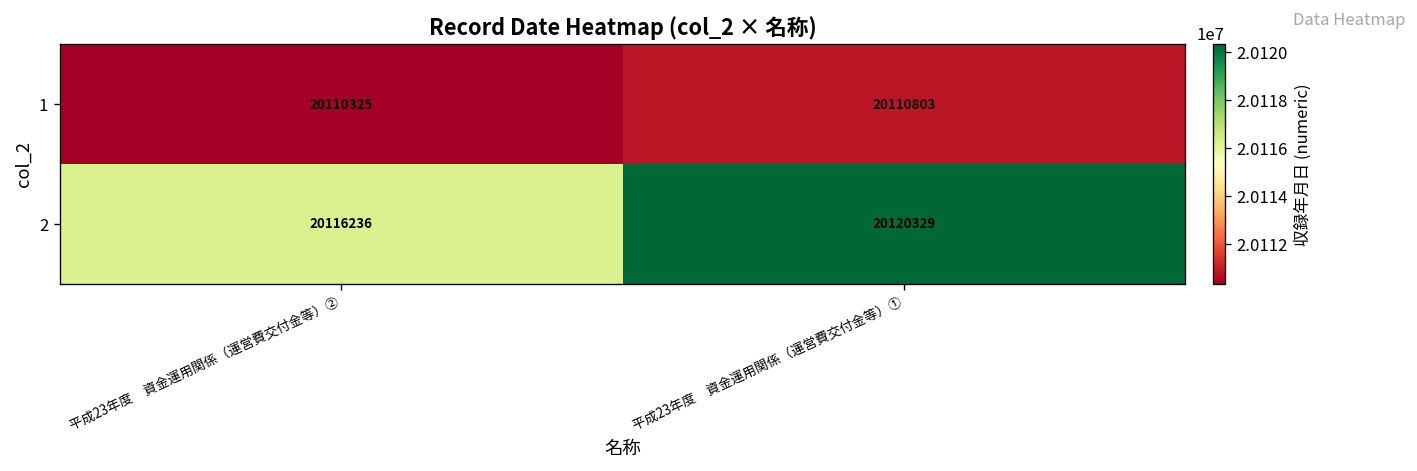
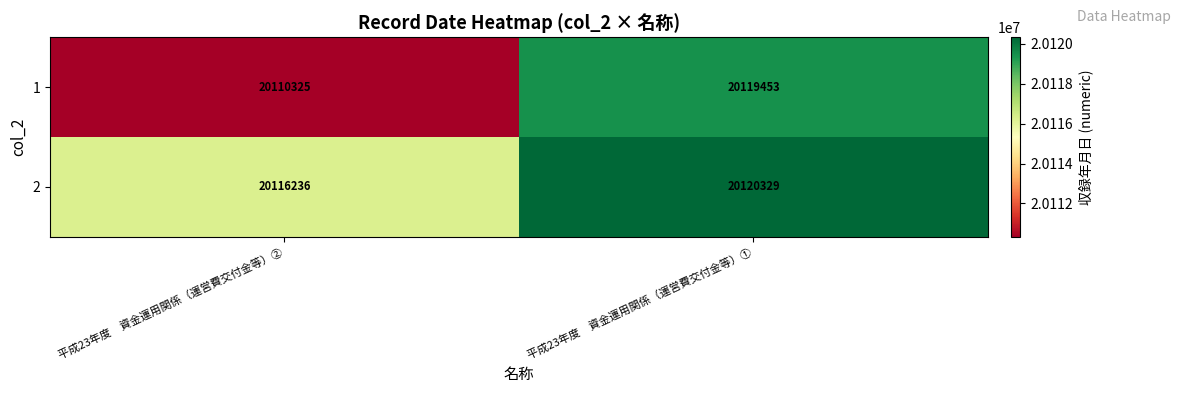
  {
    "1": {
      "平成23年度 資金運用関係（運営費交付金等）②": 20110325,
-     "平成23年度 資金運用関係（運営費交付金等）①": 20110803
+     "平成23年度 資金運用関係（運営費交付金等）①": 20119453
    },
    "2": {
      "平成23年度 資金運用関係（運営費交付金等）②": 20116236,
      "平成23年度 資金運用関係（運営費交付金等）①": 20120329
    }
  }
